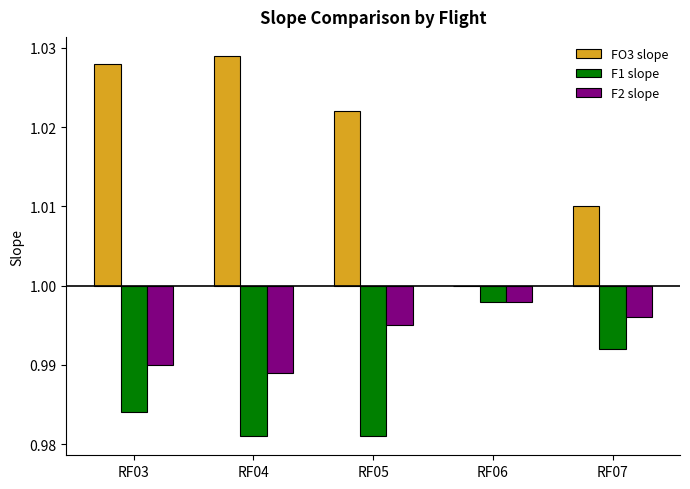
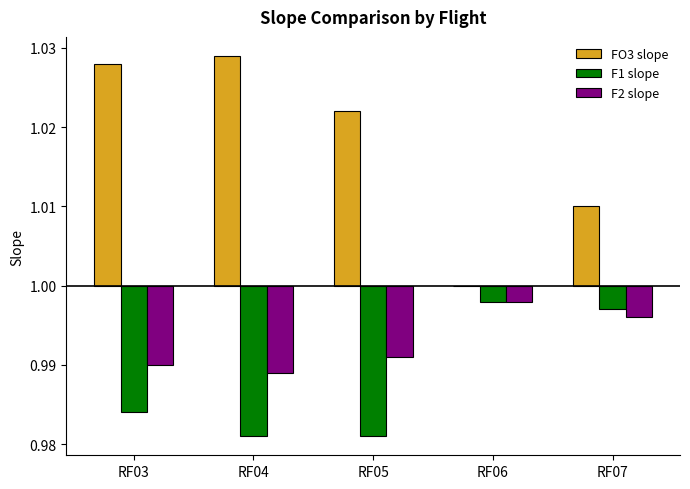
  {
    "FO3 slope": {
      "RF03": 1.028,
      "RF04": 1.029,
      "RF05": 1.022,
      "RF07": 1.010
    },
    "F1 slope": {
      "RF03": 0.984,
      "RF04": 0.981,
      "RF05": 0.981,
      "RF06": 0.998,
-     "RF07": 0.992
+     "RF07": 0.997
    },
    "F2 slope": {
      "RF03": 0.990,
      "RF04": 0.989,
-     "RF05": 0.995,
+     "RF05": 0.991,
      "RF06": 0.998,
      "RF07": 0.996
    }
  }
